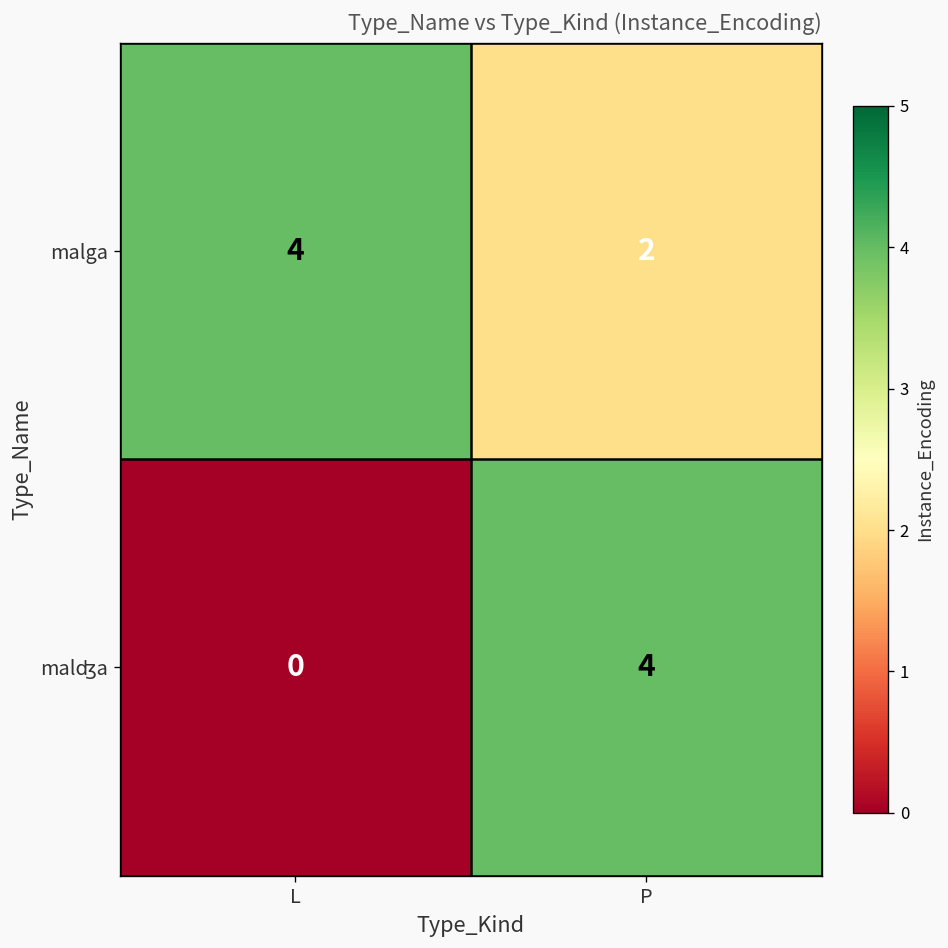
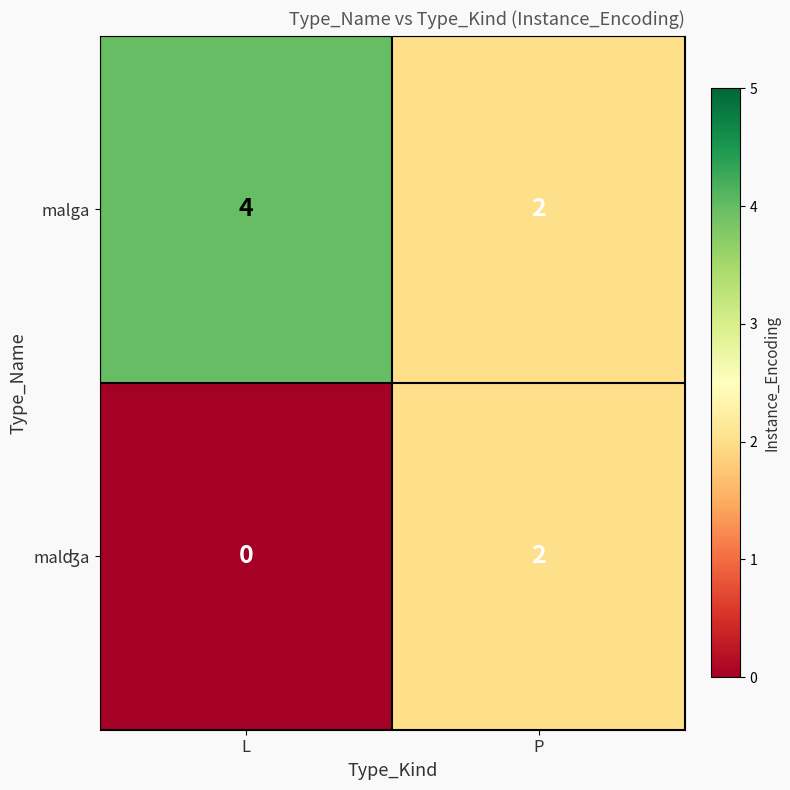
  {
    "malga": {
      "L": 4,
      "P": 2
    },
    "malʤa": {
      "L": 0,
-     "P": 4
+     "P": 2
    }
  }
